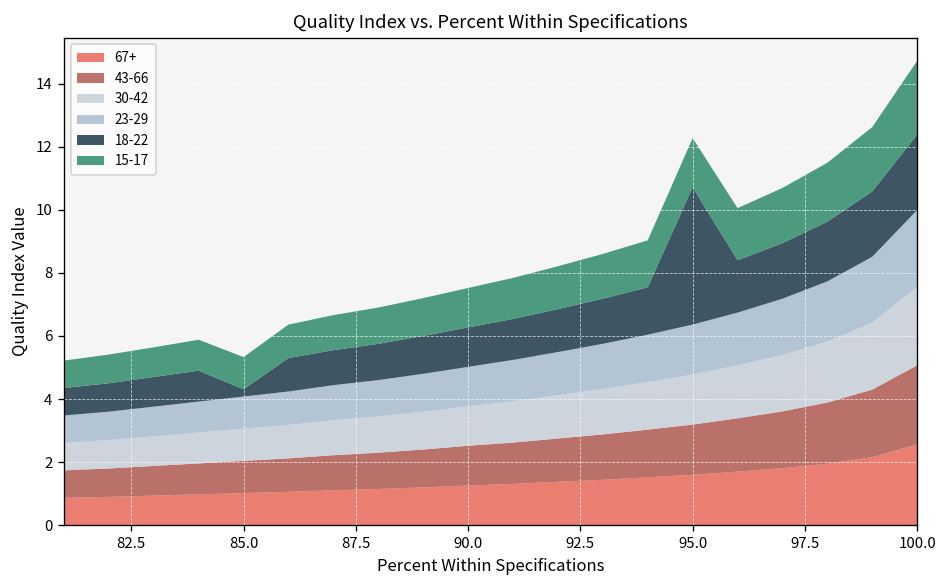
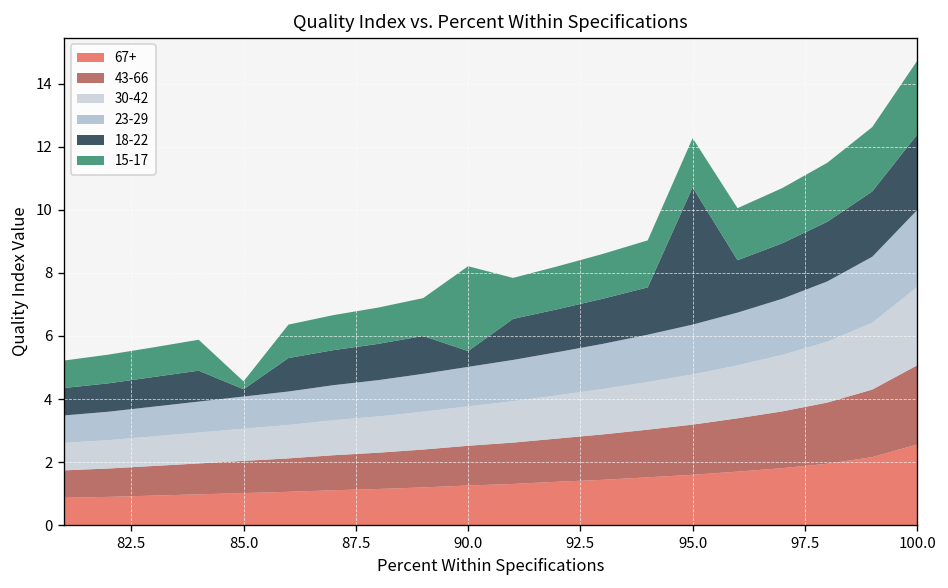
  {
    "18-22": {
      "85.0": 0.2,
-     "90.0": 1.3,
+     "90.0": 0.5,
      "95.0": 4.4,
      "100.0": 2.4
    },
    "15-17": {
-     "85.0": 1.0,
-     "90.0": 1.3,
+     "85.0": 0.3,
+     "90.0": 2.7,
      "95.0": 1.6,
      "100.0": 2.3
    }
  }
